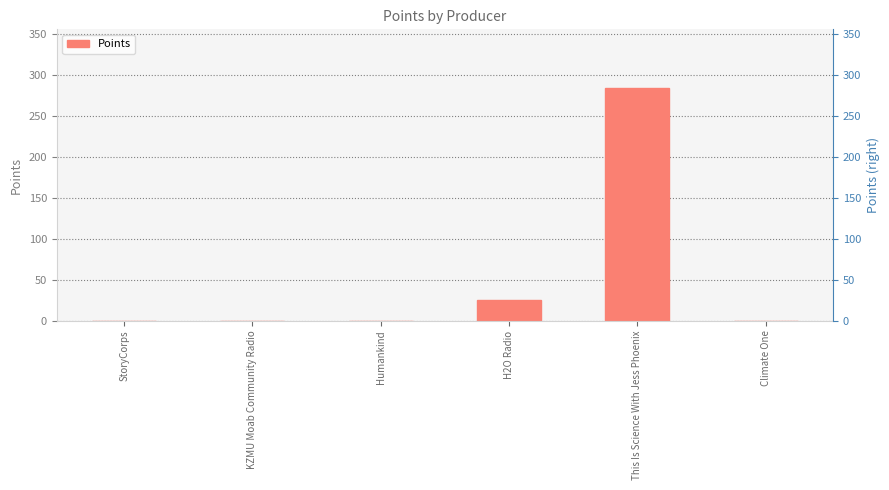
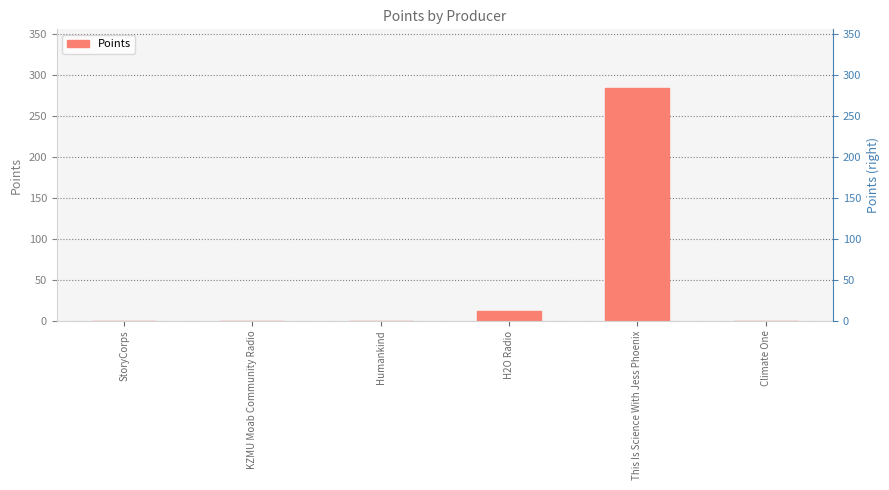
  {
    "StoryCorps": 0,
    "KZMU Moab Community Radio": 0,
    "Humankind": 0,
-   "H2O Radio": 30,
+   "H2O Radio": 10,
    "This Is Science With Jess Phoenix": 290,
    "Climate One": 0
  }
